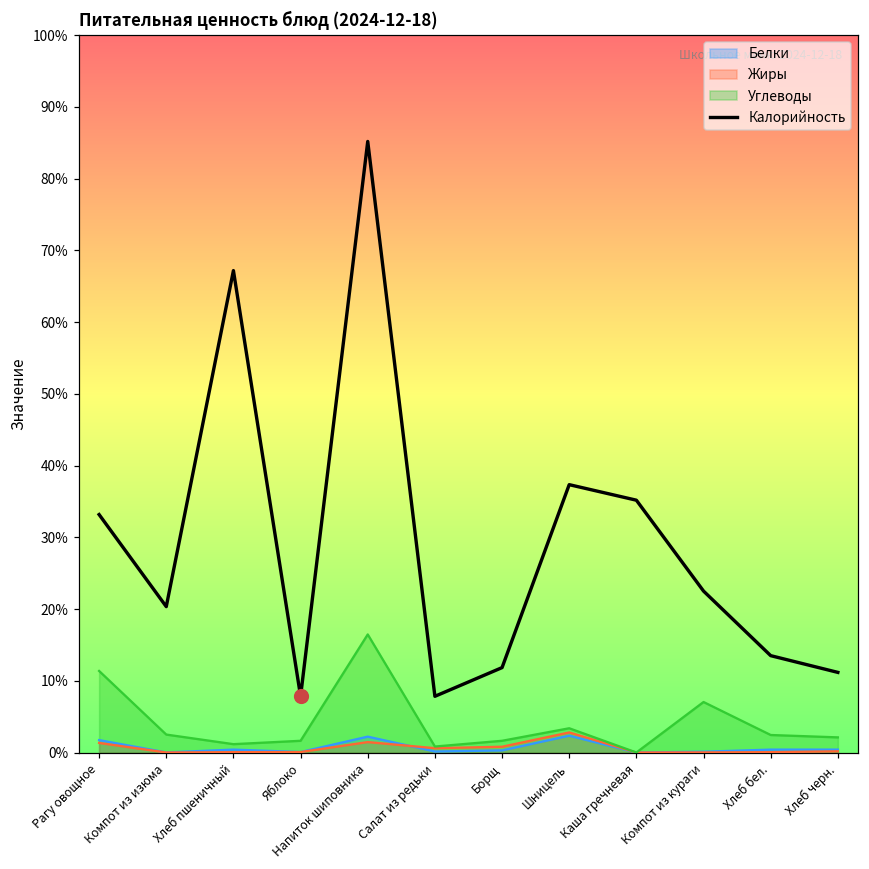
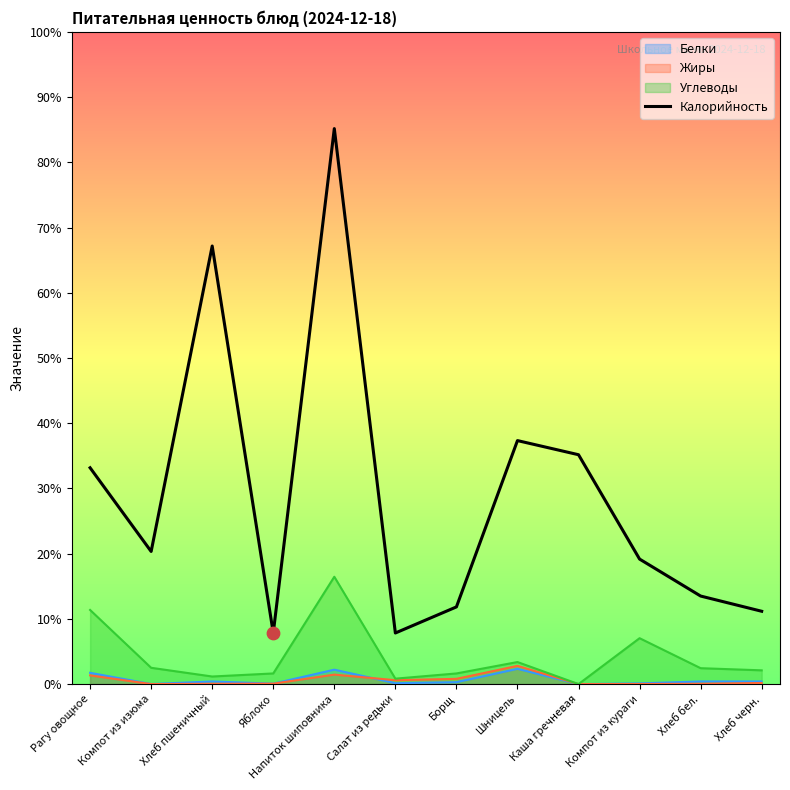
  {
    "Белки": {
      "Рагу овощное": "2%",
      "Напиток шиповника": "2%",
      "Салат из редьки": "0%",
      "Борщ": "0%",
      "Шницель": "2%"
    },
    "Жиры": {
      "Рагу овощное": "1%",
      "Напиток шиповника": "1%",
      "Борщ": "1%",
      "Шницель": "3%"
    },
    "Углеводы": {
      "Рагу овощное": "11%",
      "Компот из изюма": "3%",
      "Хлеб пшеничный": "1%",
      "Яблоко": "2%",
      "Напиток шиповника": "16%",
      "Борщ": "2%",
      "Шницель": "3%",
      "Компот из кураги": "7%",
      "Хлеб бел.": "2%",
      "Хлеб черн.": "2%"
    },
    "Калорийность": {
      "Рагу овощное": "33%",
      "Компот из изюма": "20%",
      "Хлеб пшеничный": "67%",
      "Напиток шиповника": "85%",
      "Салат из редьки": "8%",
      "Борщ": "12%",
      "Шницель": "37%",
      "Каша гречневая": "35%",
-     "Компот из кураги": "23%",
+     "Компот из кураги": "19%",
      "Хлеб бел.": "14%",
      "Хлеб черн.": "11%"
    }
  }
